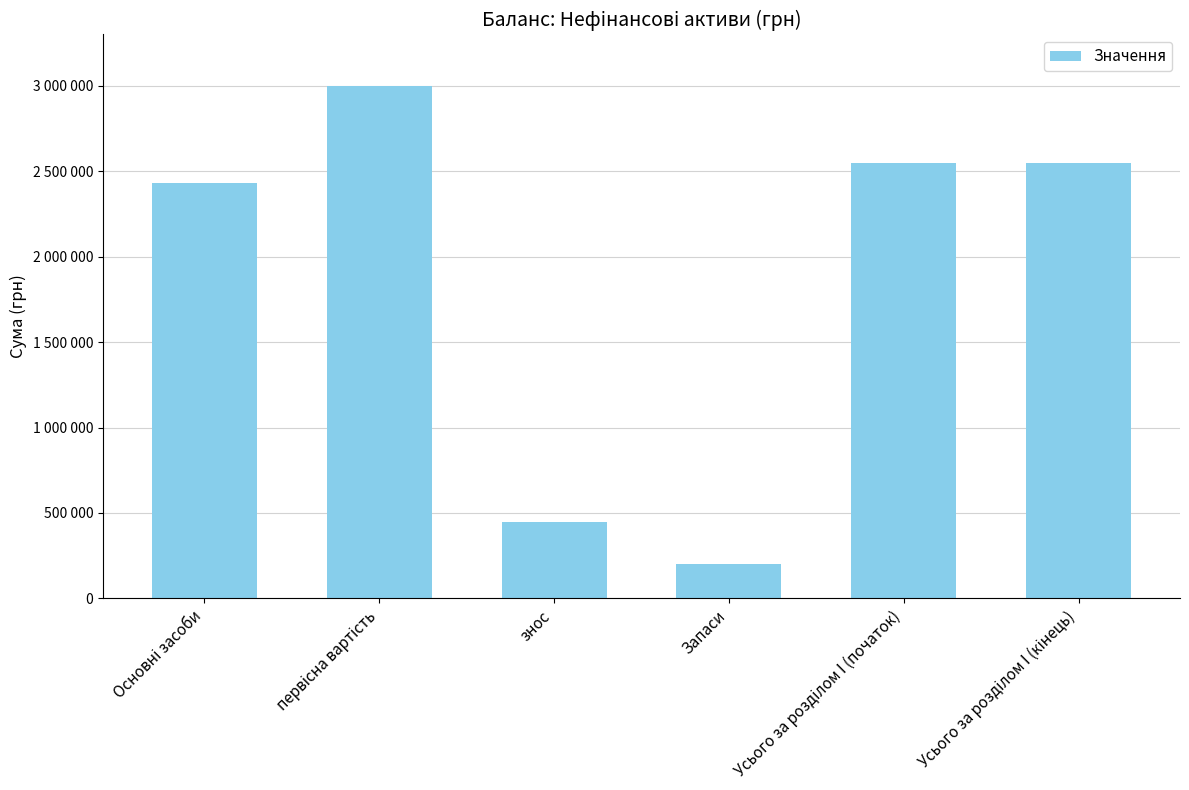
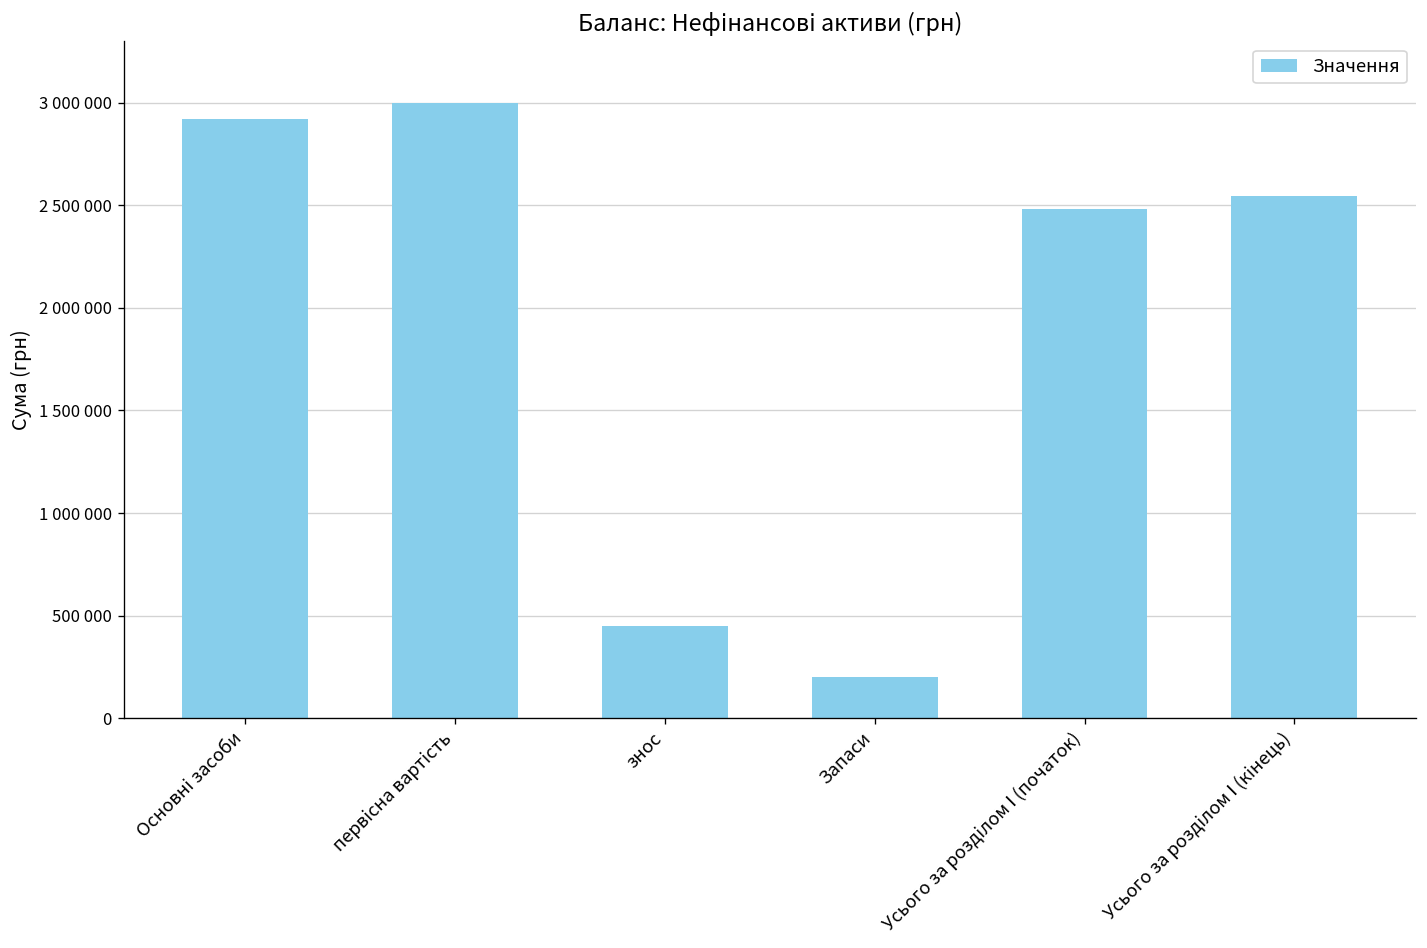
  {
-   "Основні засоби": 2430000,
+   "Основні засоби": 2920000,
    "первісна вартість": 3000000,
    "знос": 450000,
    "Запаси": 200000,
-   "Усього за розділом І (початок)": 2550000,
+   "Усього за розділом І (початок)": 2480000,
    "Усього за розділом І (кінець)": 2550000
  }
